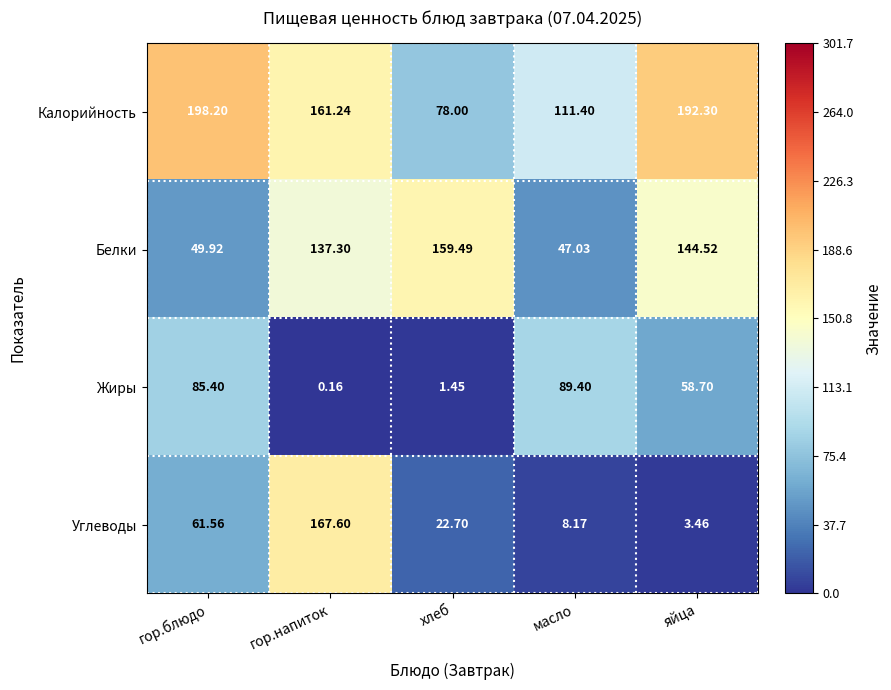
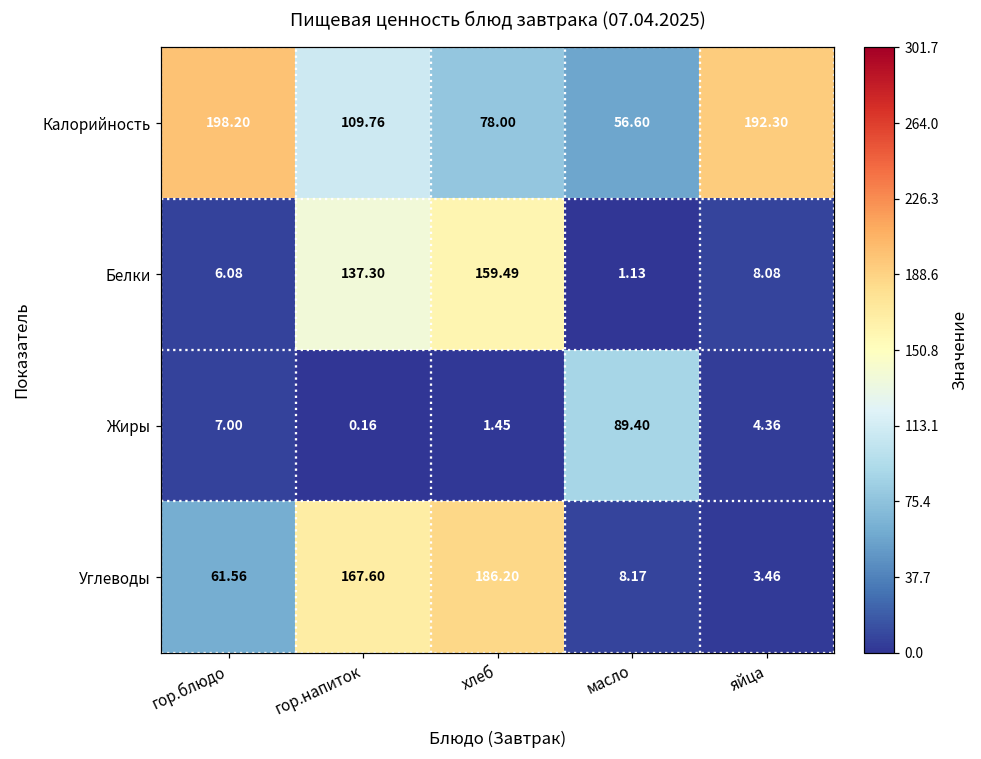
  {
    "Калорийность": {
      "гор.блюдо": 198.20,
-     "гор.напиток": 161.24,
+     "гор.напиток": 109.76,
      "хлеб": 78.00,
-     "масло": 111.40,
+     "масло": 56.60,
      "яйца": 192.30
    },
    "Белки": {
-     "гор.блюдо": 49.92,
+     "гор.блюдо": 6.08,
      "гор.напиток": 137.30,
      "хлеб": 159.49,
-     "масло": 47.03,
-     "яйца": 144.52
+     "масло": 1.13,
+     "яйца": 8.08
    },
    "Жиры": {
-     "гор.блюдо": 85.40,
+     "гор.блюдо": 7.00,
      "гор.напиток": 0.16,
      "хлеб": 1.45,
      "масло": 89.40,
-     "яйца": 58.70
+     "яйца": 4.36
    },
    "Углеводы": {
      "гор.блюдо": 61.56,
      "гор.напиток": 167.60,
-     "хлеб": 22.70,
+     "хлеб": 186.20,
      "масло": 8.17,
      "яйца": 3.46
    }
  }
